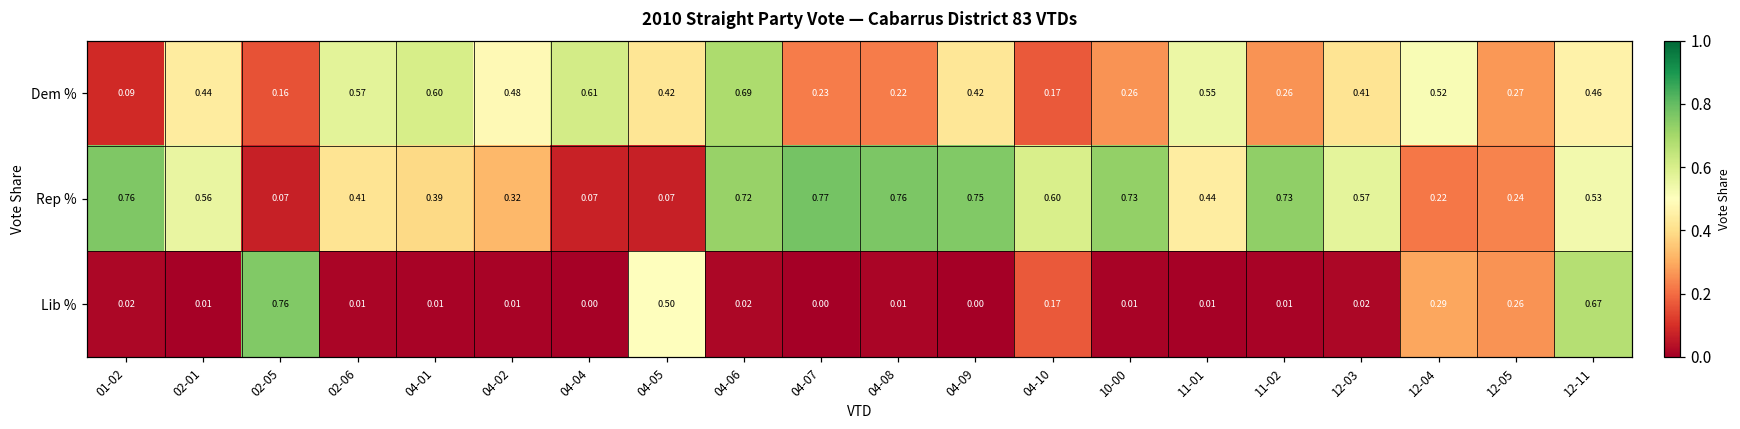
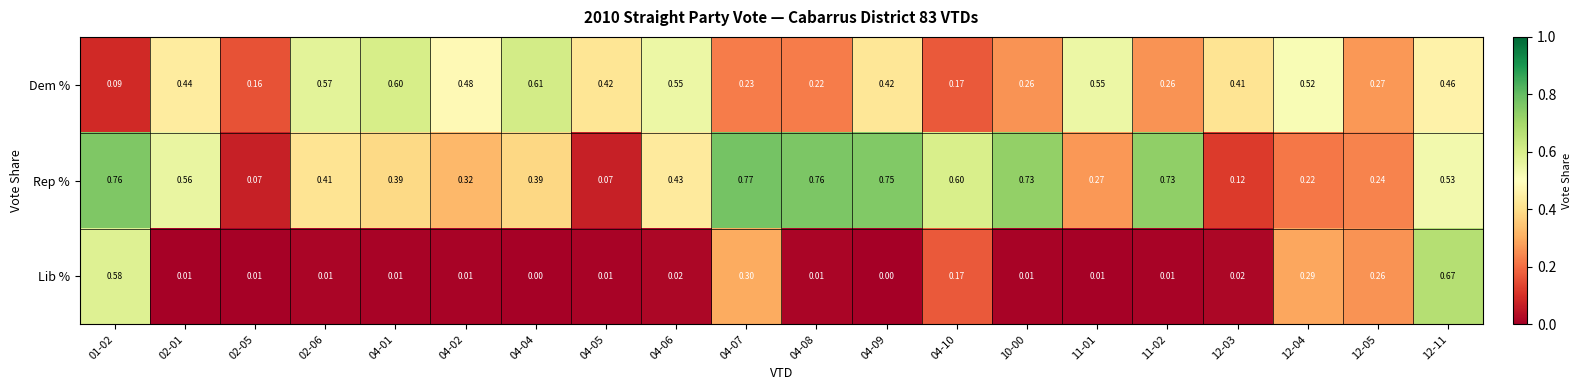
  {
    "Dem %": {
      "01-02": 0.09,
      "02-01": 0.44,
      "02-05": 0.16,
      "02-06": 0.57,
      "04-01": 0.60,
      "04-02": 0.48,
      "04-04": 0.61,
      "04-05": 0.42,
-     "04-06": 0.69,
+     "04-06": 0.55,
      "04-07": 0.23,
      "04-08": 0.22,
      "04-09": 0.42,
      "04-10": 0.17,
      "10-00": 0.26,
      "11-01": 0.55,
      "11-02": 0.26,
      "12-03": 0.41,
      "12-04": 0.52,
      "12-05": 0.27,
      "12-11": 0.46
    },
    "Rep %": {
      "01-02": 0.76,
      "02-01": 0.56,
      "02-05": 0.07,
      "02-06": 0.41,
      "04-01": 0.39,
      "04-02": 0.32,
-     "04-04": 0.07,
+     "04-04": 0.39,
      "04-05": 0.07,
-     "04-06": 0.72,
+     "04-06": 0.43,
      "04-07": 0.77,
      "04-08": 0.76,
      "04-09": 0.75,
      "04-10": 0.60,
      "10-00": 0.73,
-     "11-01": 0.44,
+     "11-01": 0.27,
      "11-02": 0.73,
-     "12-03": 0.57,
+     "12-03": 0.12,
      "12-04": 0.22,
      "12-05": 0.24,
      "12-11": 0.53
    },
    "Lib %": {
-     "01-02": 0.02,
+     "01-02": 0.58,
      "02-01": 0.01,
-     "02-05": 0.76,
+     "02-05": 0.01,
      "02-06": 0.01,
      "04-01": 0.01,
      "04-02": 0.01,
      "04-04": 0.00,
-     "04-05": 0.50,
+     "04-05": 0.01,
      "04-06": 0.02,
-     "04-07": 0.00,
+     "04-07": 0.30,
      "04-08": 0.01,
      "04-09": 0.00,
      "04-10": 0.17,
      "10-00": 0.01,
      "11-01": 0.01,
      "11-02": 0.01,
      "12-03": 0.02,
      "12-04": 0.29,
      "12-05": 0.26,
      "12-11": 0.67
    }
  }
